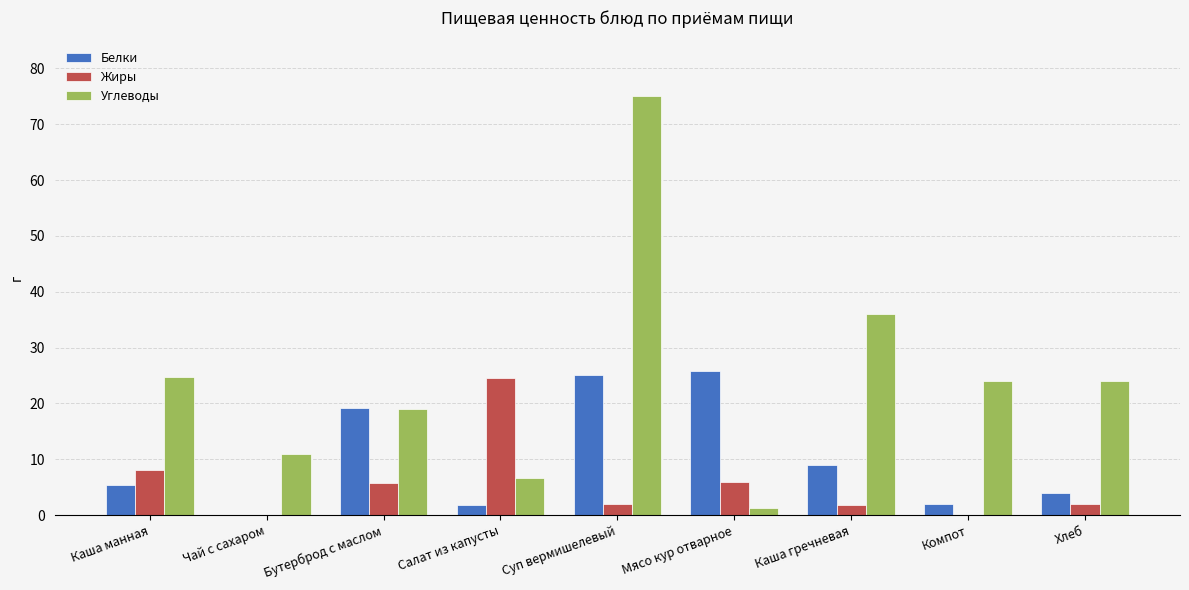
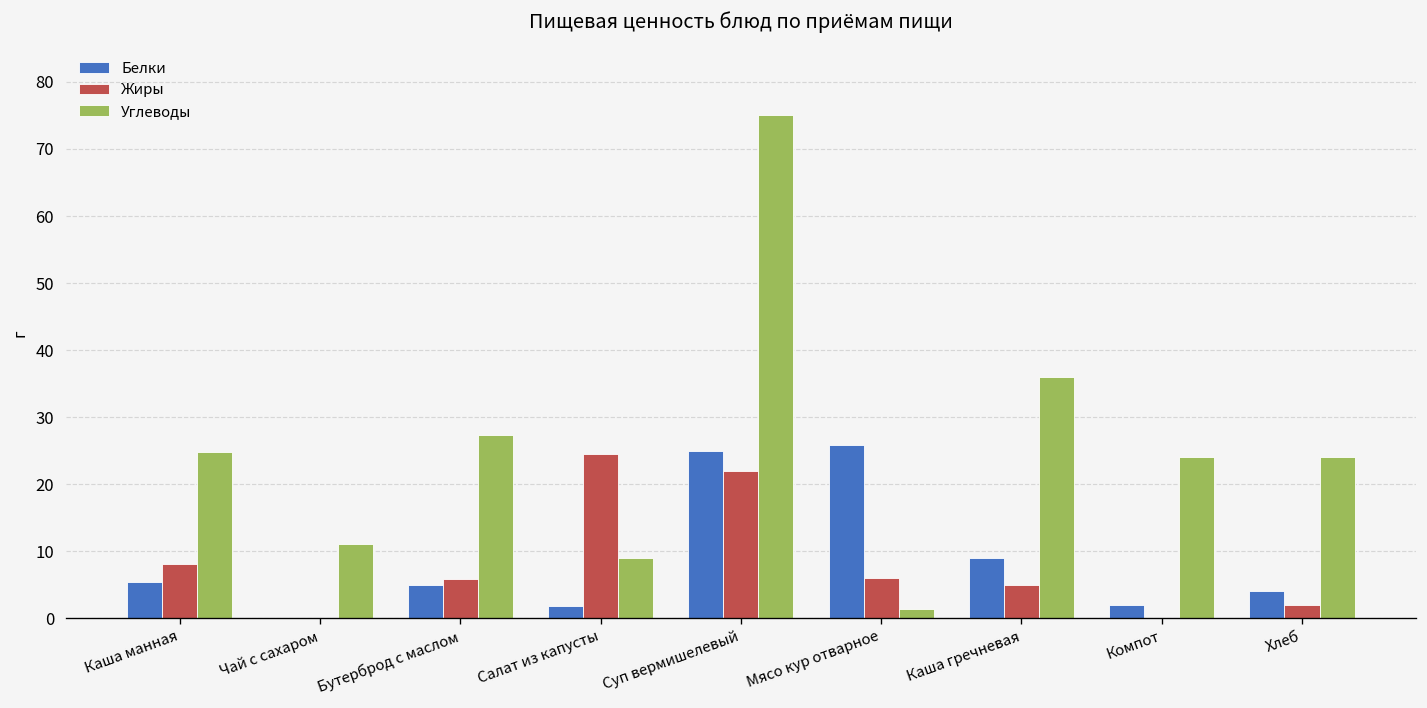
  {
    "Белки": {
      "Каша манная": 5,
-     "Бутерброд с маслом": 19,
+     "Бутерброд с маслом": 5,
      "Салат из капусты": 2,
      "Суп вермишелевый": 25,
      "Мясо кур отварное": 26,
      "Каша гречневая": 9,
      "Компот": 2,
      "Хлеб": 4
    },
    "Жиры": {
      "Каша манная": 8,
      "Чай с сахаром": 0,
      "Бутерброд с маслом": 6,
      "Салат из капусты": 25,
-     "Суп вермишелевый": 2,
+     "Суп вермишелевый": 22,
      "Мясо кур отварное": 6,
-     "Каша гречневая": 2,
+     "Каша гречневая": 5,
      "Хлеб": 2
    },
    "Углеводы": {
      "Каша манная": 25,
      "Чай с сахаром": 11,
-     "Бутерброд с маслом": 19,
-     "Салат из капусты": 7,
+     "Бутерброд с маслом": 27,
+     "Салат из капусты": 9,
      "Суп вермишелевый": 75,
      "Мясо кур отварное": 1,
      "Каша гречневая": 36,
      "Компот": 24,
      "Хлеб": 24
    }
  }
